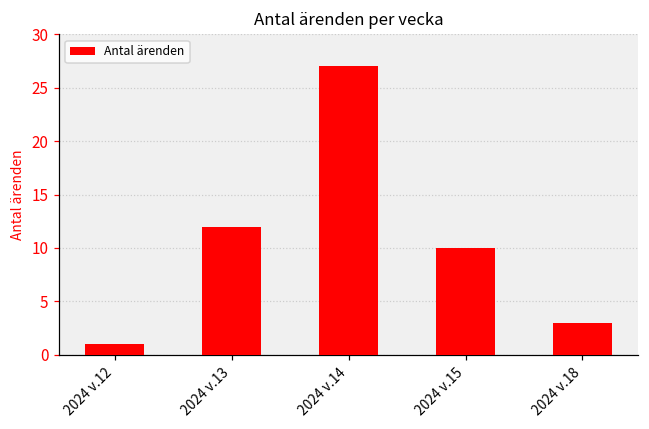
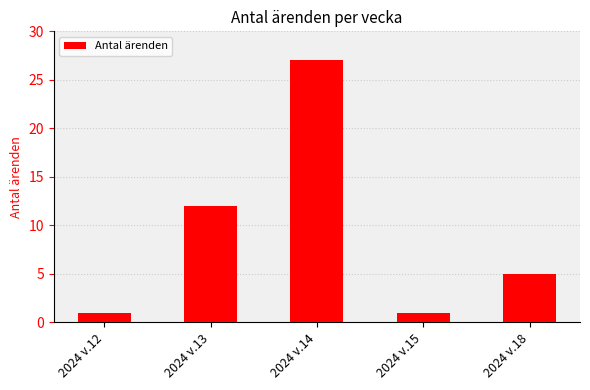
  {
    "2024 v.12": 1,
    "2024 v.13": 12,
    "2024 v.14": 27,
-   "2024 v.15": 10,
-   "2024 v.18": 3
+   "2024 v.15": 1,
+   "2024 v.18": 5
  }
